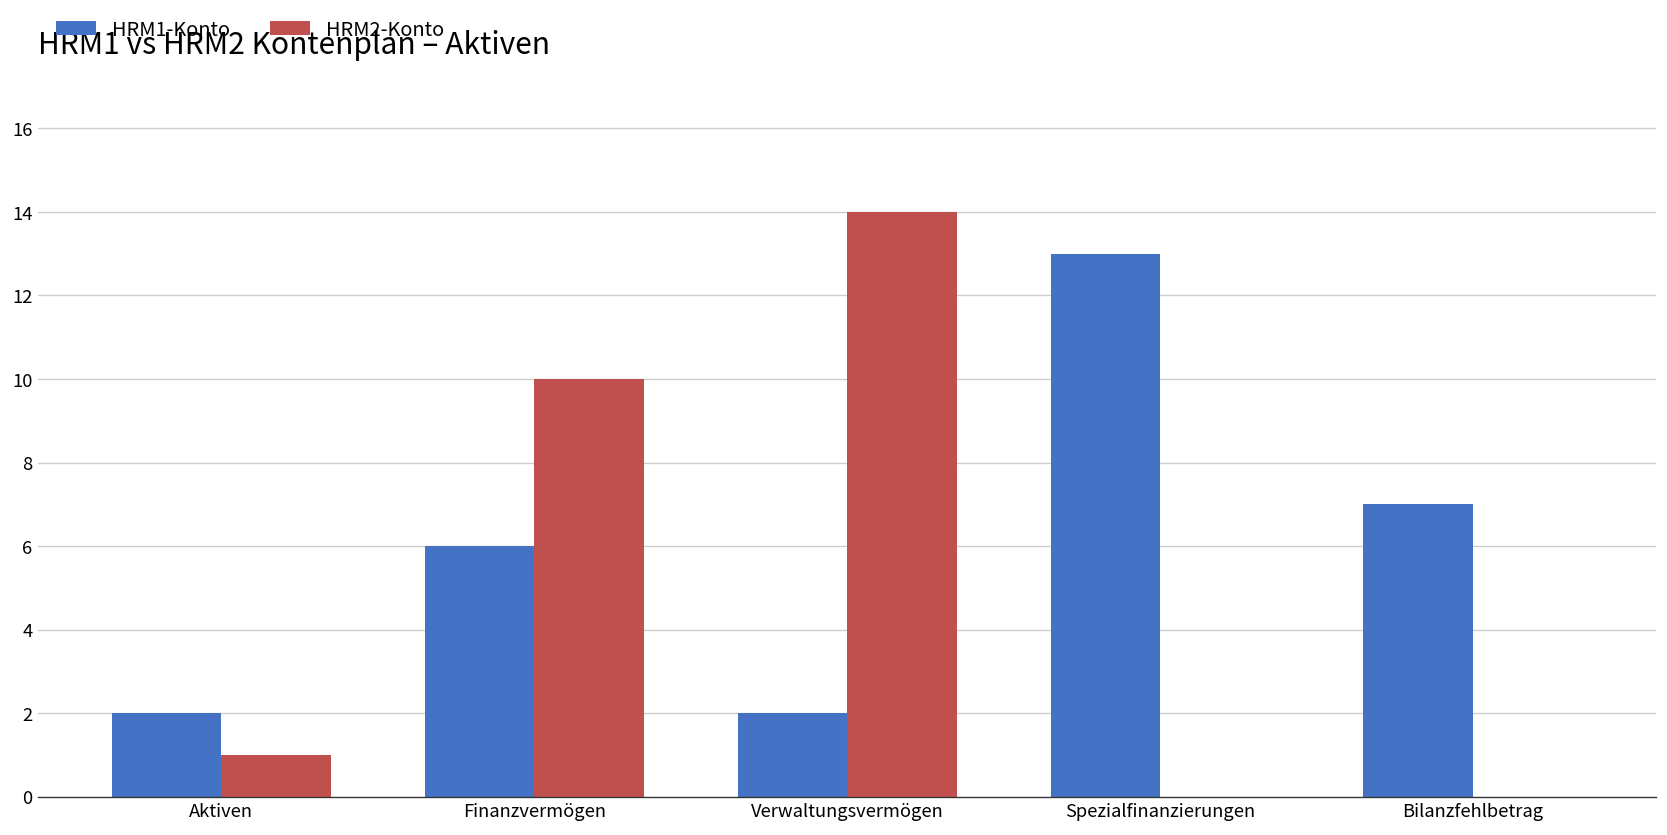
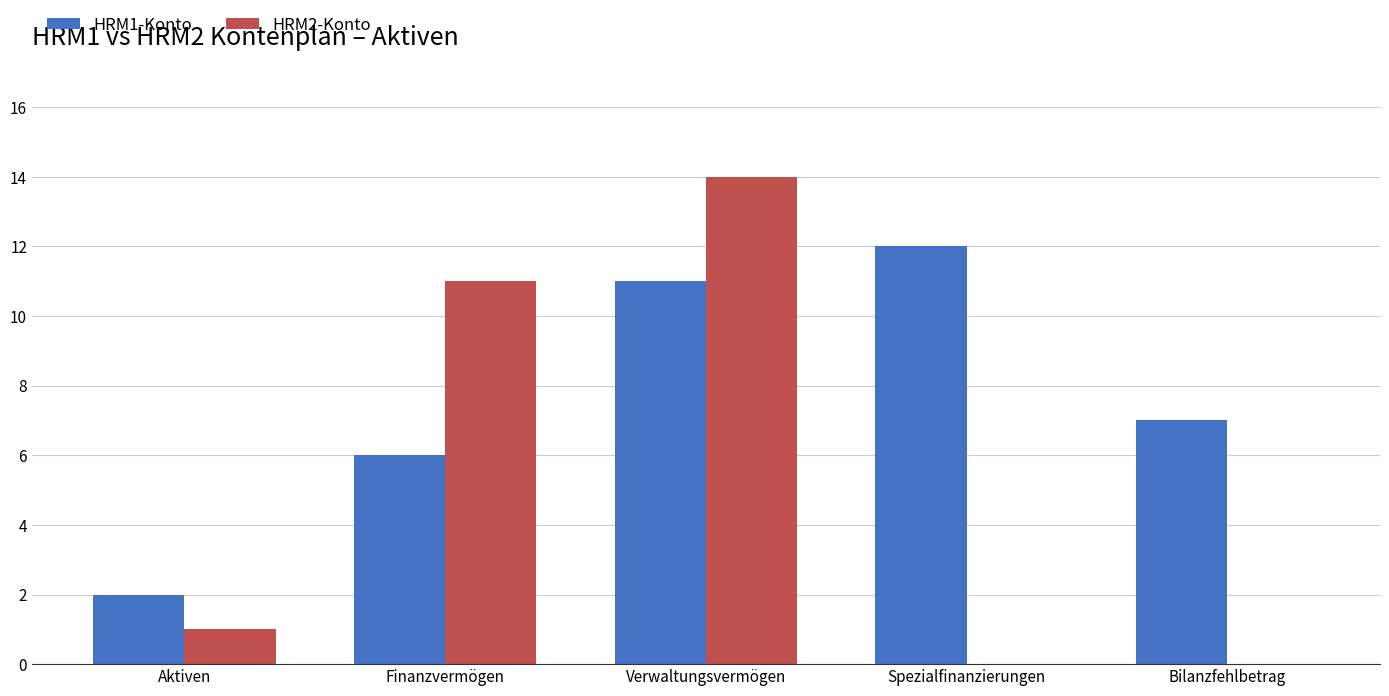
  {
    "HRM1-Konto": {
      "Aktiven": 2,
      "Finanzvermögen": 6,
-     "Verwaltungsvermögen": 2,
-     "Spezialfinanzierungen": 13,
+     "Verwaltungsvermögen": 11,
+     "Spezialfinanzierungen": 12,
      "Bilanzfehlbetrag": 7
    },
    "HRM2-Konto": {
      "Aktiven": 1,
-     "Finanzvermögen": 10,
+     "Finanzvermögen": 11,
      "Verwaltungsvermögen": 14,
      "Spezialfinanzierungen": 0,
      "Bilanzfehlbetrag": 0
    }
  }
